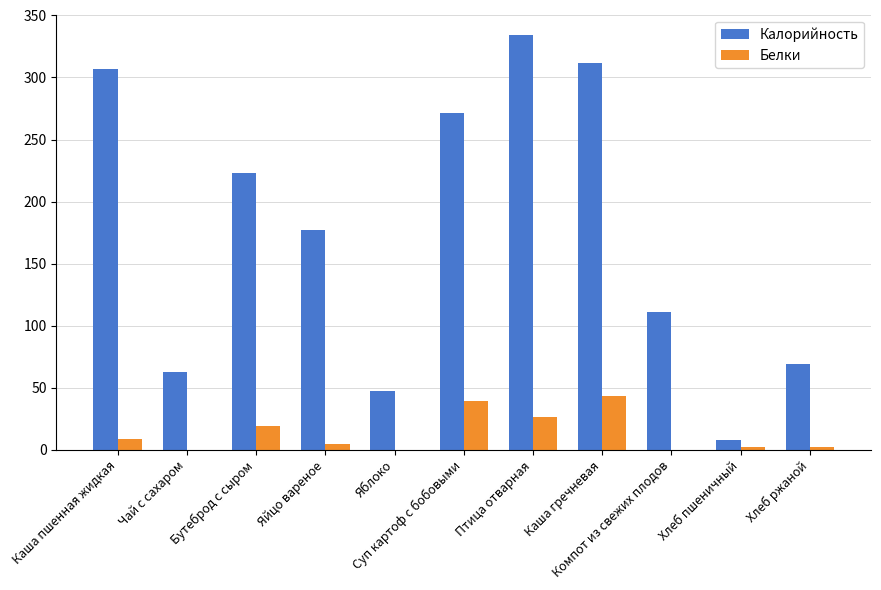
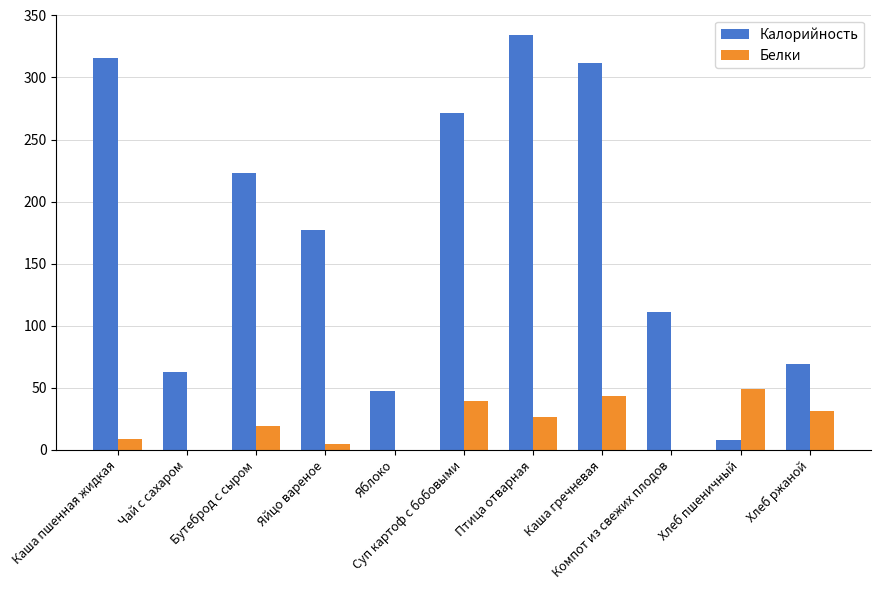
  {
    "Калорийность": {
-     "Каша пшенная жидкая": 307,
+     "Каша пшенная жидкая": 316,
      "Чай с сахаром": 63,
      "Бутеброд с сыром": 223,
      "Яйцо вареное": 177,
      "Яблоко": 47,
      "Суп картоф с бобовыми": 271,
      "Птица отварная": 334,
      "Каша гречневая": 312,
      "Компот из свежих плодов": 111,
      "Хлеб пшеничный": 8,
      "Хлеб ржаной": 69
    },
    "Белки": {
      "Каша пшенная жидкая": 9,
      "Чай с сахаром": 0,
      "Бутеброд с сыром": 19,
      "Яйцо вареное": 5,
      "Яблоко": 0,
      "Суп картоф с бобовыми": 39,
      "Птица отварная": 26,
      "Каша гречневая": 43,
      "Компот из свежих плодов": 0,
-     "Хлеб пшеничный": 2,
-     "Хлеб ржаной": 2
+     "Хлеб пшеничный": 49,
+     "Хлеб ржаной": 31
    }
  }
